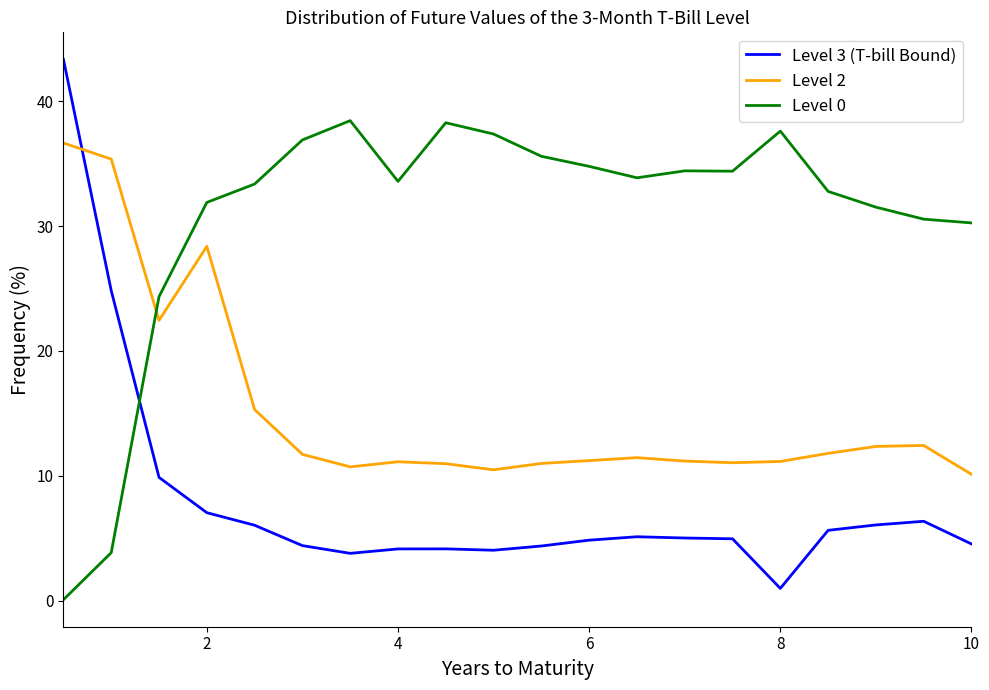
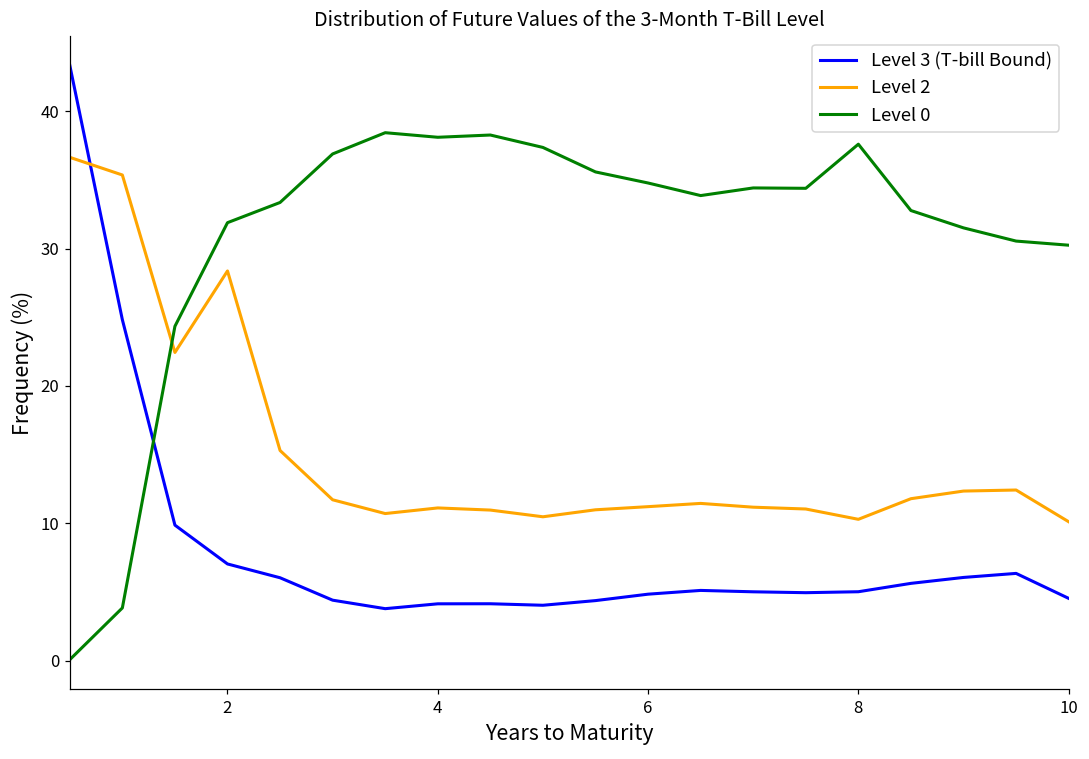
  {
    "Level 3 (T-bill Bound)": {
      "2": 7.0,
      "4": 4.1,
      "6": 4.8,
-     "8": 1.0,
+     "8": 5.0,
      "10": 4.5
    },
    "Level 2": {
      "2": 28.4,
      "4": 11.1,
      "6": 11.2,
-     "8": 11.1,
+     "8": 10.3,
      "10": 10.1
    },
    "Level 0": {
      "2": 31.9,
-     "4": 33.6,
+     "4": 38.1,
      "6": 34.8,
      "8": 37.6,
      "10": 30.3
    }
  }
